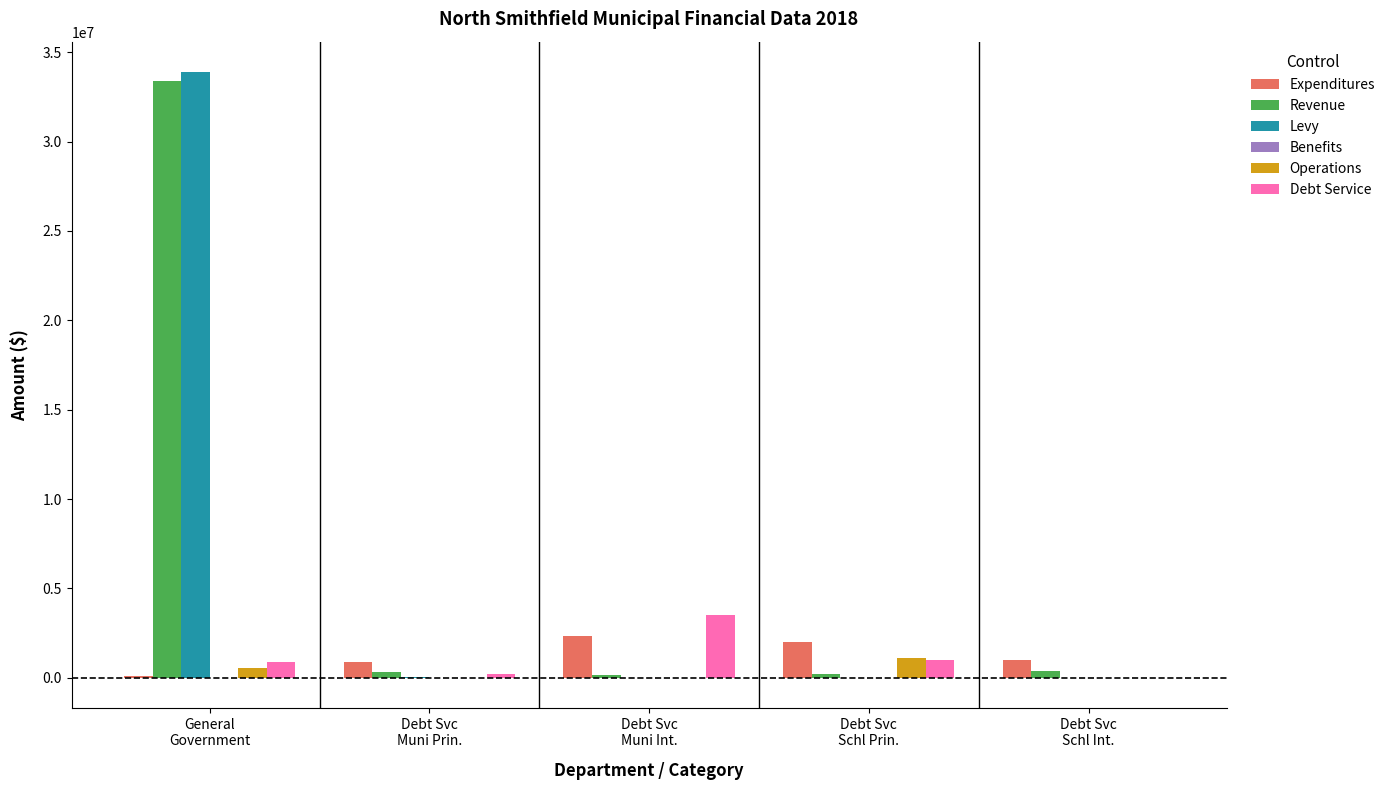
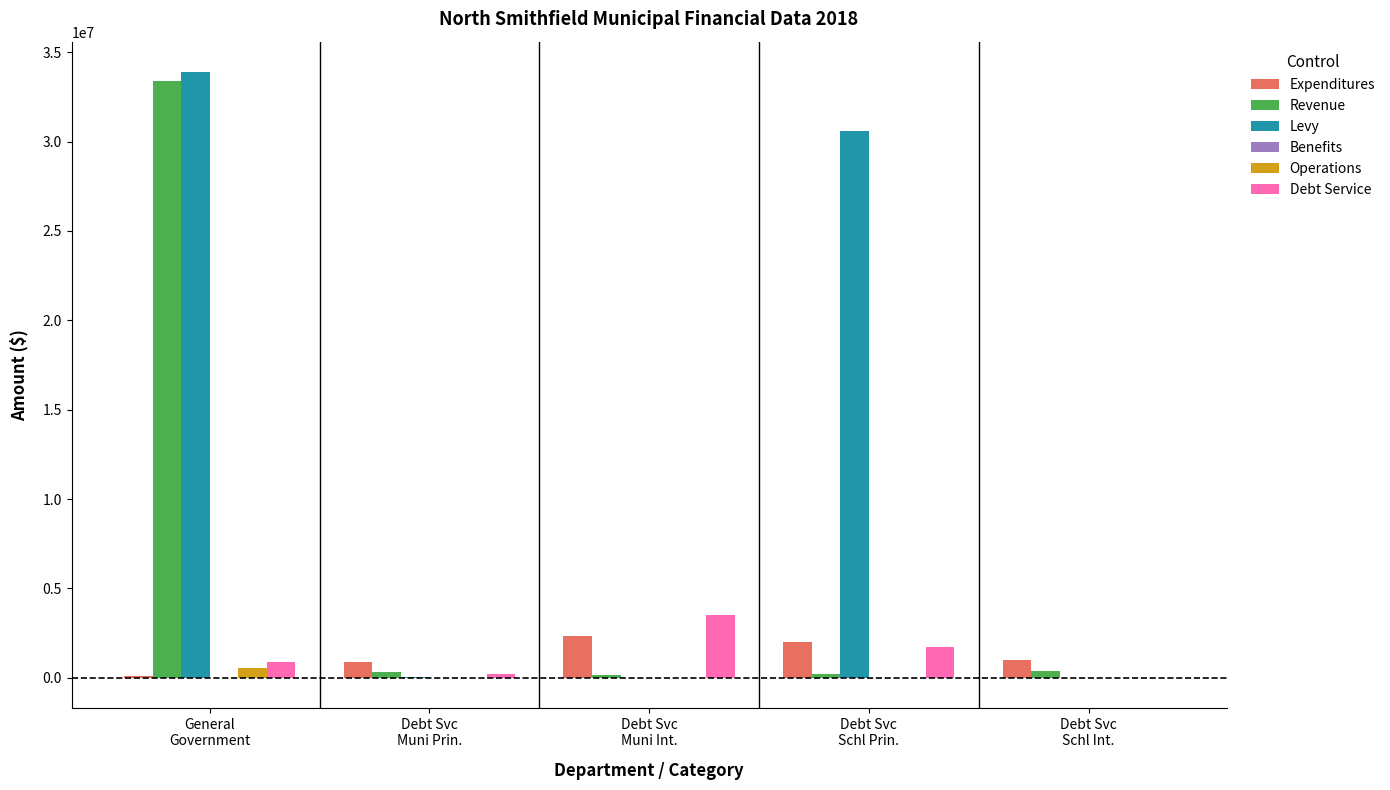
  {
    "Expenditures": {
      "Debt Svc Muni Prin.": 900000,
      "Debt Svc Muni Int.": 2400000,
      "Debt Svc Schl Prin.": 2000000,
      "Debt Svc Schl Int.": 1000000
    },
    "Revenue": {
      "General Government": 33400000,
      "Debt Svc Muni Prin.": 400000,
      "Debt Svc Muni Int.": 200000,
      "Debt Svc Schl Prin.": 200000,
      "Debt Svc Schl Int.": 400000
    },
    "Levy": {
      "General Government": 33900000,
-     "Debt Svc Schl Prin.": 0,
+     "Debt Svc Schl Prin.": 30600000,
      "Debt Svc Schl Int.": 0
    },
    "Benefits": {
      "Debt Svc Muni Prin.": 0,
      "Debt Svc Muni Int.": 0,
      "Debt Svc Schl Int.": 0
    },
    "Operations": {
      "General Government": 600000,
      "Debt Svc Muni Prin.": 0,
      "Debt Svc Muni Int.": 0,
-     "Debt Svc Schl Prin.": 1100000,
+     "Debt Svc Schl Prin.": 0,
      "Debt Svc Schl Int.": 0
    },
    "Debt Service": {
      "General Government": 900000,
      "Debt Svc Muni Prin.": 200000,
      "Debt Svc Muni Int.": 3500000,
-     "Debt Svc Schl Prin.": 1000000,
+     "Debt Svc Schl Prin.": 1700000,
      "Debt Svc Schl Int.": 0
    }
  }
